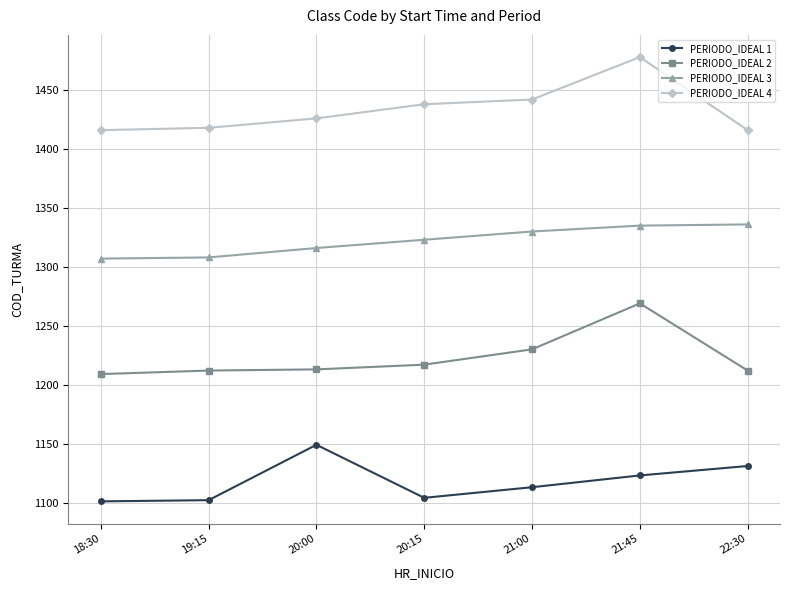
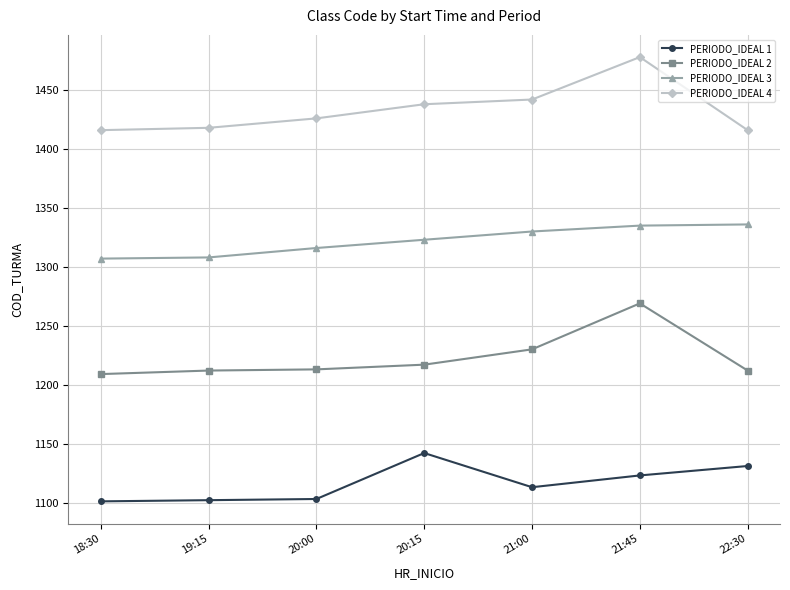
  {
    "PERIODO_IDEAL 1": {
      "18:30": 1101,
      "19:15": 1102,
-     "20:00": 1149,
-     "20:15": 1104,
+     "20:00": 1103,
+     "20:15": 1142,
      "21:00": 1113,
      "21:45": 1123,
      "22:30": 1131
    }
  }
